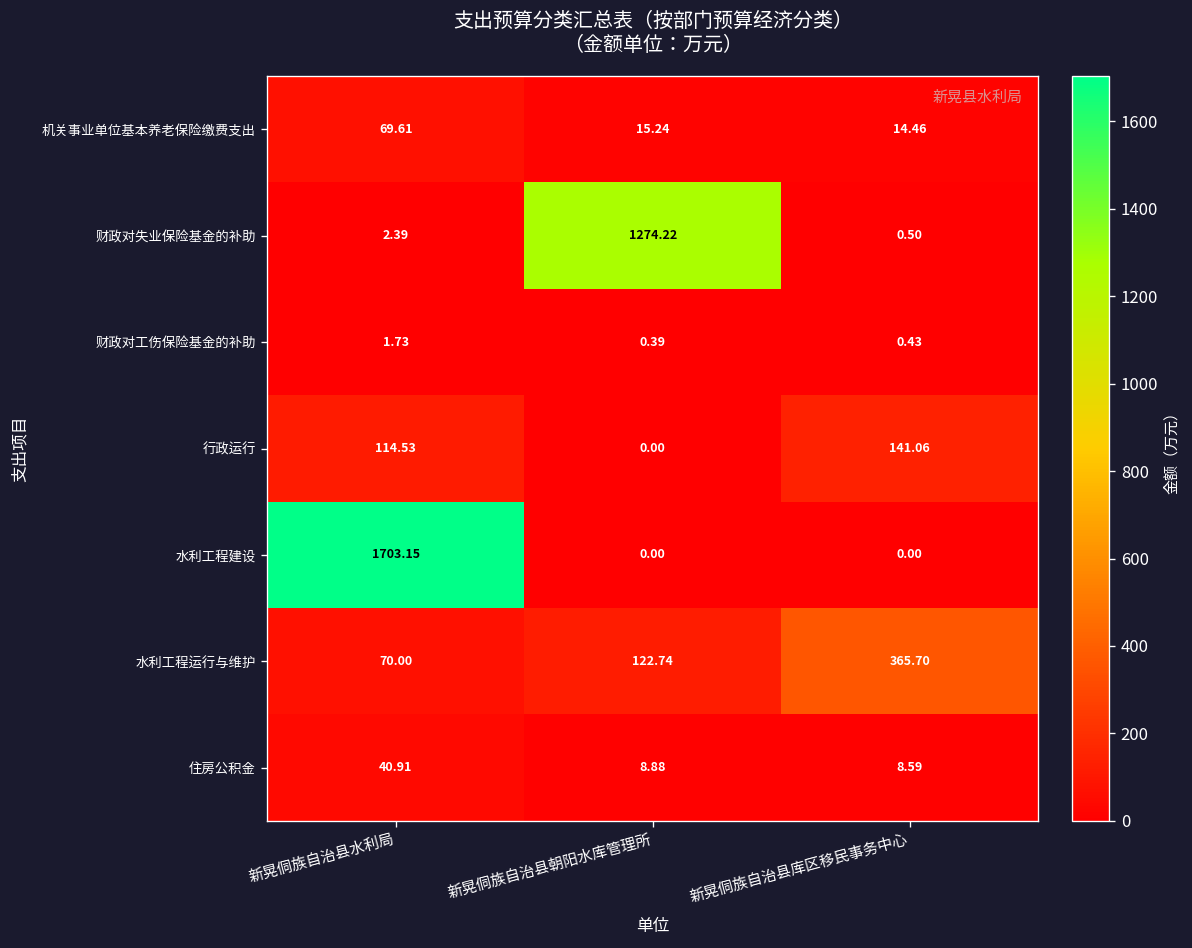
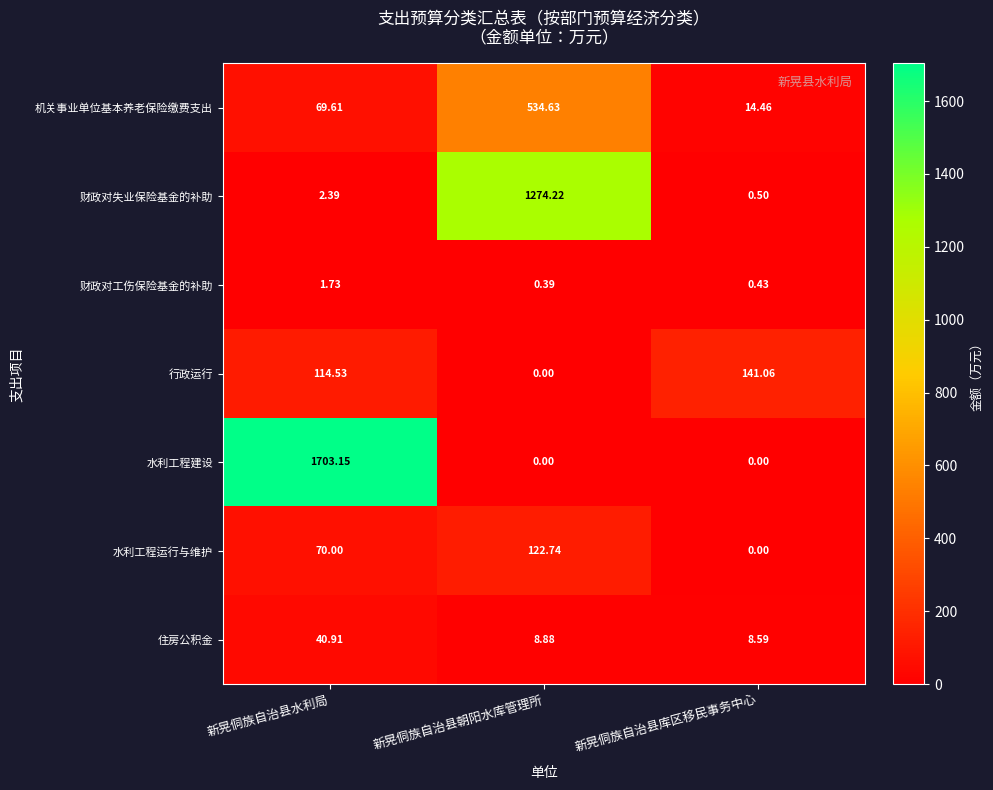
  {
    "机关事业单位基本养老保险缴费支出": {
      "新晃侗族自治县水利局": 69.61,
-     "新晃侗族自治县朝阳水库管理所": 15.24
+     "新晃侗族自治县朝阳水库管理所": 534.63
    },
    "财政对失业保险基金的补助": {
      "新晃侗族自治县水利局": 2.39,
      "新晃侗族自治县朝阳水库管理所": 1274.22,
      "新晃侗族自治县库区移民事务中心": 0.50
    },
    "财政对工伤保险基金的补助": {
      "新晃侗族自治县水利局": 1.73,
      "新晃侗族自治县朝阳水库管理所": 0.39,
      "新晃侗族自治县库区移民事务中心": 0.43
    },
    "行政运行": {
      "新晃侗族自治县水利局": 114.53,
      "新晃侗族自治县朝阳水库管理所": 0.00,
      "新晃侗族自治县库区移民事务中心": 141.06
    },
    "水利工程建设": {
      "新晃侗族自治县水利局": 1703.15,
      "新晃侗族自治县朝阳水库管理所": 0.00,
      "新晃侗族自治县库区移民事务中心": 0.00
    },
    "水利工程运行与维护": {
      "新晃侗族自治县水利局": 70.00,
      "新晃侗族自治县朝阳水库管理所": 122.74,
-     "新晃侗族自治县库区移民事务中心": 365.70
+     "新晃侗族自治县库区移民事务中心": 0.00
    },
    "住房公积金": {
      "新晃侗族自治县水利局": 40.91,
      "新晃侗族自治县朝阳水库管理所": 8.88,
      "新晃侗族自治县库区移民事务中心": 8.59
    }
  }
